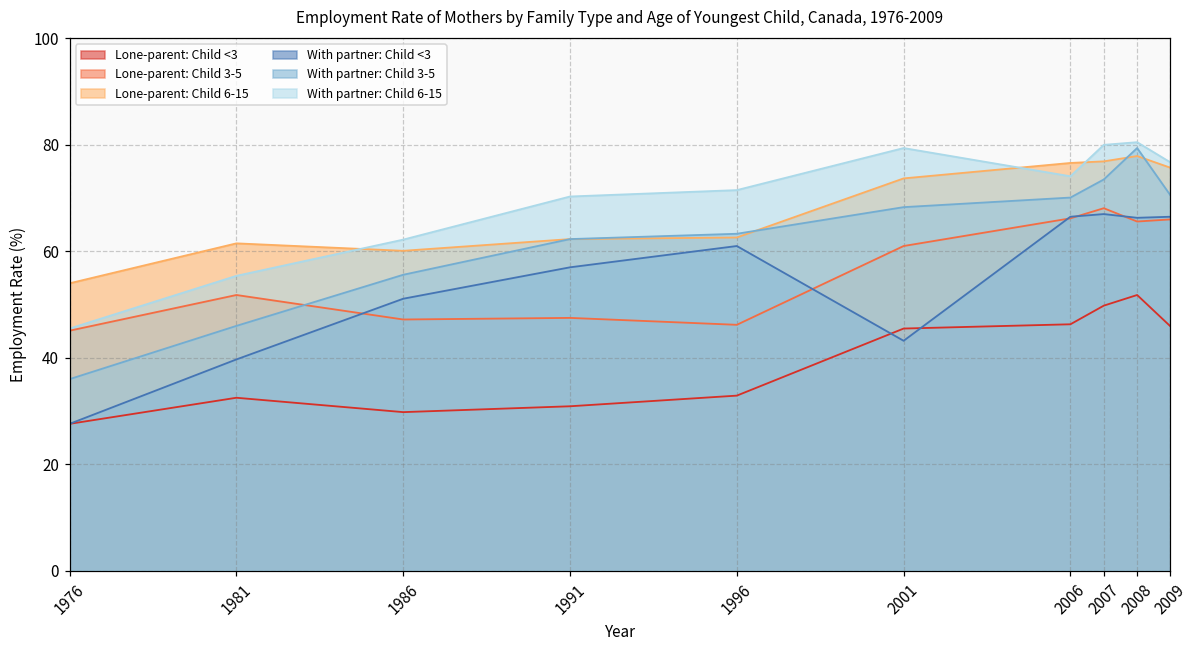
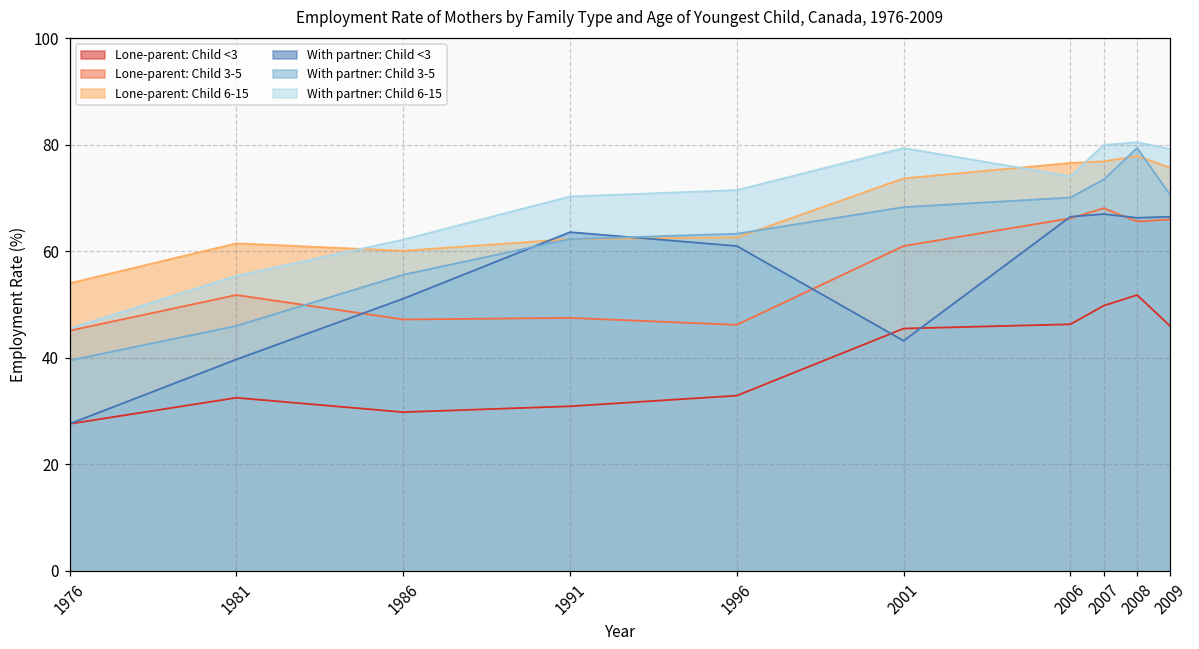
  {
    "Lone-parent: Child <3": {
      "1981": 33,
      "1986": 30,
      "1991": 31,
      "1996": 33,
      "2001": 46,
      "2006": 46,
      "2007": 50,
      "2008": 52,
      "2009": 46
    },
    "With partner: Child <3": {
      "1981": 40,
      "1986": 51,
-     "1991": 57,
+     "1991": 64,
      "1996": 61,
      "2001": 43,
      "2007": 67,
      "2008": 66
    },
    "With partner: Child 3-5": {
-     "1976": 36,
+     "1976": 40,
      "1981": 46,
      "1986": 56,
      "1996": 63,
      "2001": 68,
      "2006": 70,
      "2007": 74,
      "2008": 79,
      "2009": 71
    },
    "With partner: Child 6-15": {
      "1981": 55,
      "1986": 62,
      "1991": 70,
      "1996": 72,
      "2001": 79,
      "2006": 74,
      "2007": 80,
      "2008": 81,
-     "2009": 77
+     "2009": 79
    }
  }
